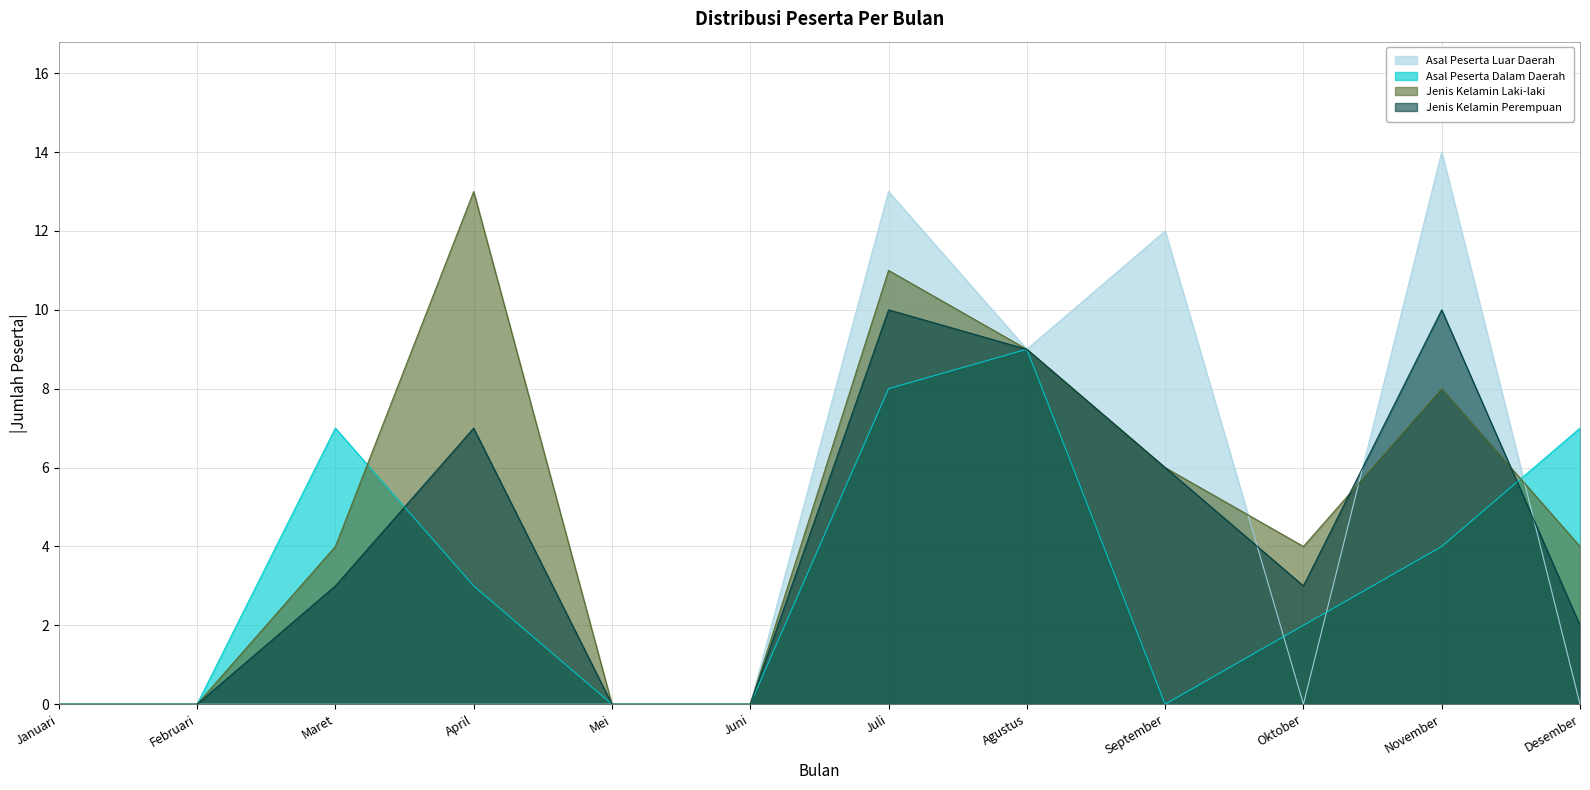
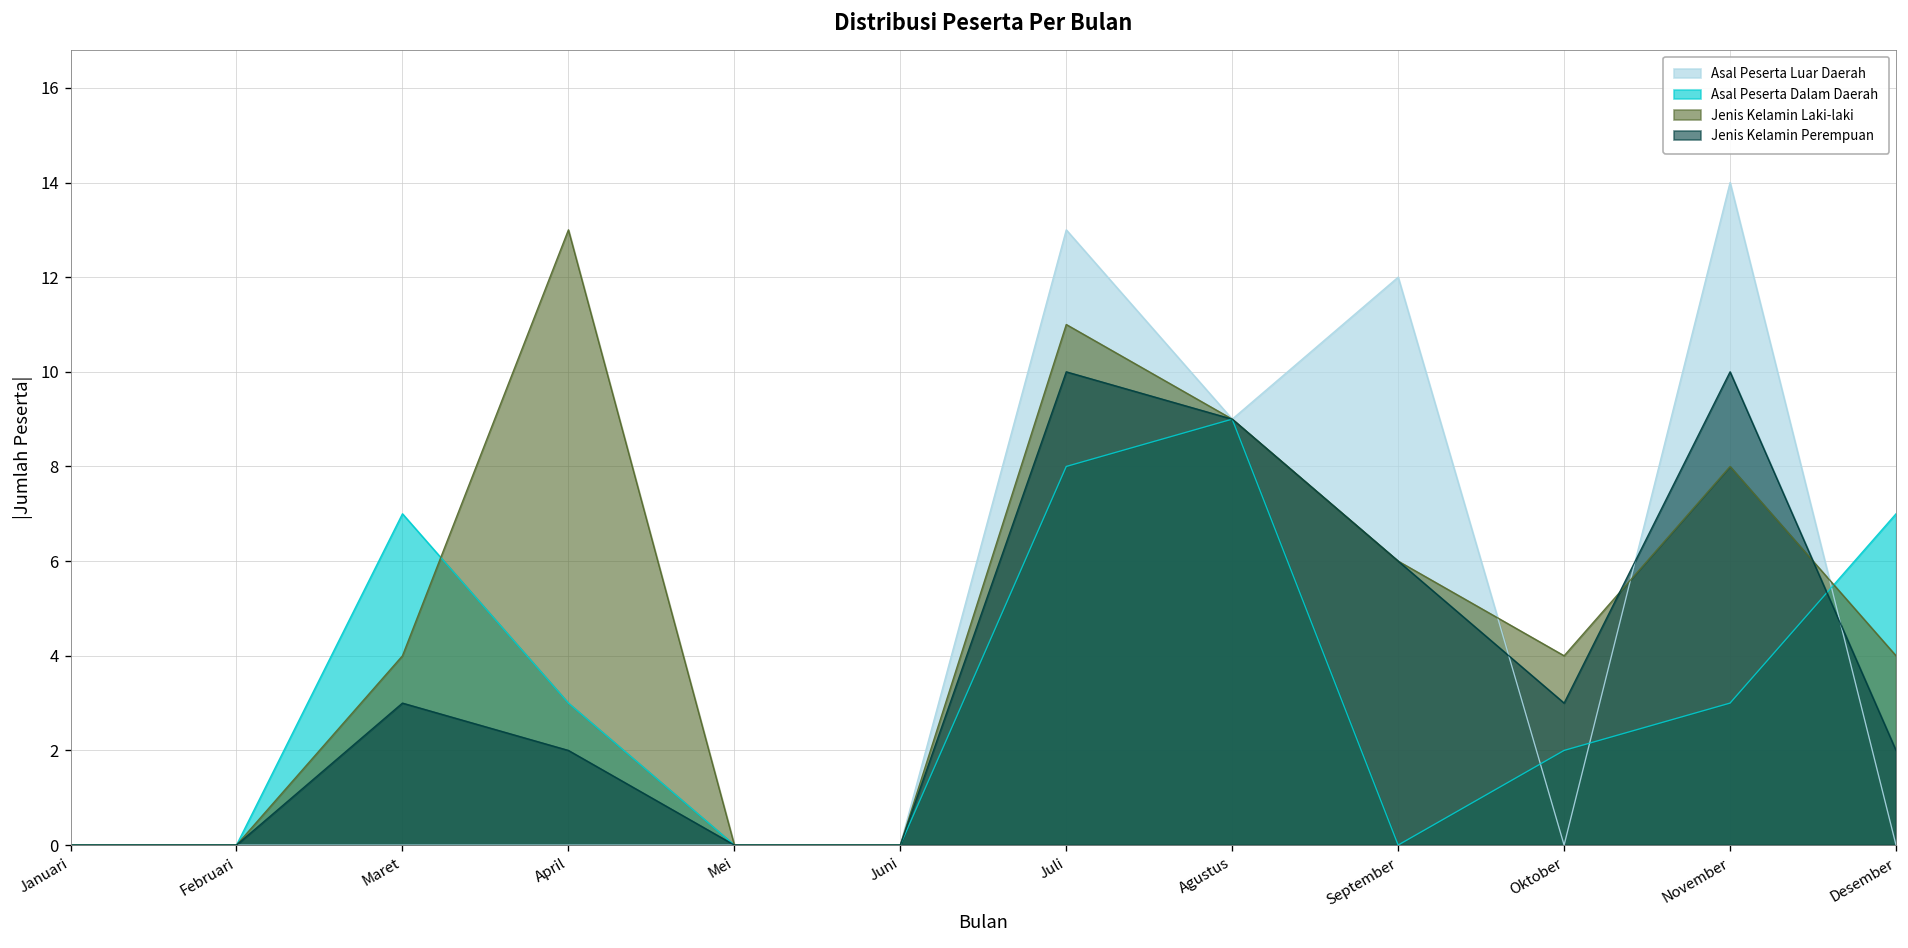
  {
    "Asal Peserta Luar Daerah": {
      "Maret": 0,
      "April": 0,
      "Juli": 13,
      "September": 12,
      "Oktober": 0,
      "November": 14,
      "Desember": 0
    },
    "Asal Peserta Dalam Daerah": {
      "Maret": 7,
      "April": 3,
      "Juli": 8,
      "September": 0,
      "Oktober": 2,
-     "November": 4,
+     "November": 3,
      "Desember": 7
    },
    "Jenis Kelamin Laki-laki": {
      "Maret": 4,
      "April": 13,
      "Juli": 11,
      "Oktober": 4,
      "November": 8,
      "Desember": 4
    },
    "Jenis Kelamin Perempuan": {
      "Maret": 3,
-     "April": 7,
+     "April": 2,
      "Juli": 10,
      "Oktober": 3,
      "November": 10,
      "Desember": 2
    }
  }
